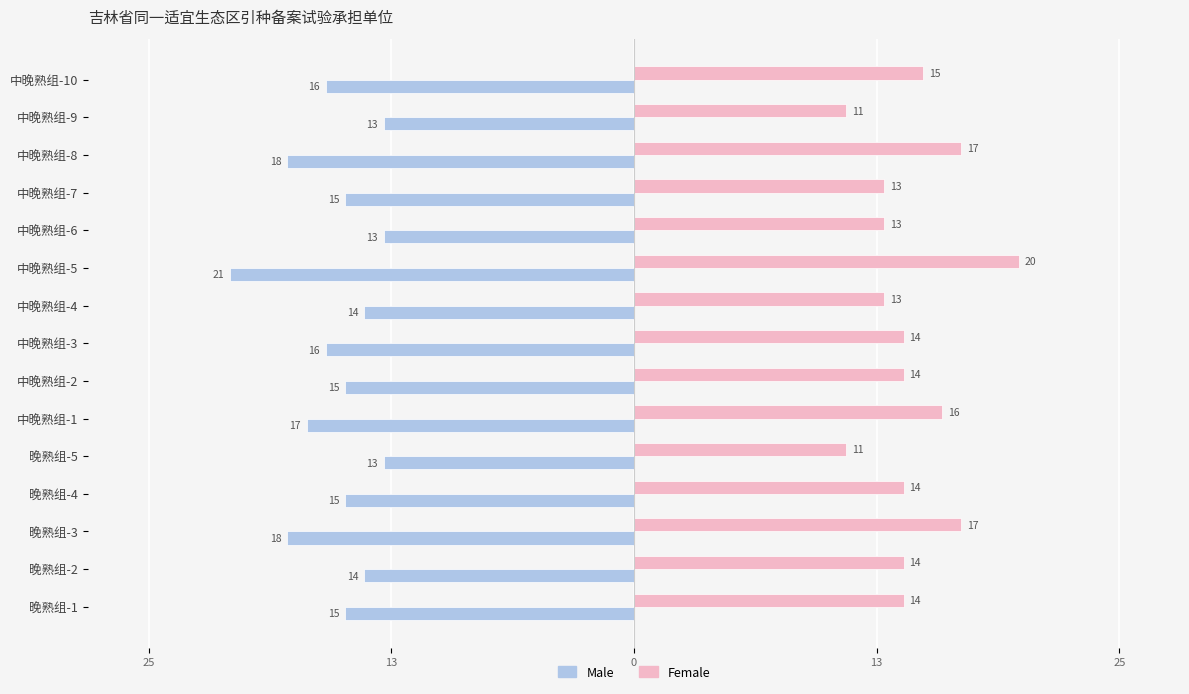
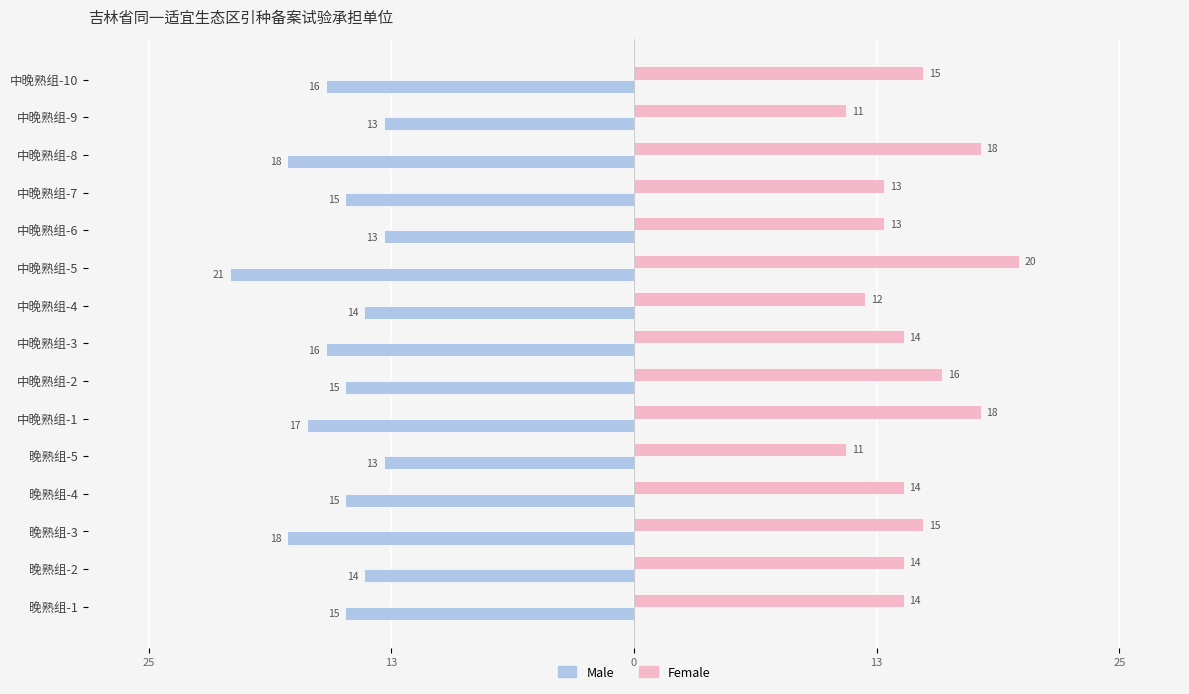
  {
    "Female": {
      "中晚熟组-10": 15,
      "中晚熟组-9": 11,
-     "中晚熟组-8": 17,
+     "中晚熟组-8": 18,
      "中晚熟组-7": 13,
      "中晚熟组-6": 13,
      "中晚熟组-5": 20,
-     "中晚熟组-4": 13,
+     "中晚熟组-4": 12,
      "中晚熟组-3": 14,
-     "中晚熟组-2": 14,
-     "中晚熟组-1": 16,
+     "中晚熟组-2": 16,
+     "中晚熟组-1": 18,
      "晚熟组-5": 11,
      "晚熟组-4": 14,
-     "晚熟组-3": 17,
+     "晚熟组-3": 15,
      "晚熟组-2": 14,
      "晚熟组-1": 14
    }
  }
